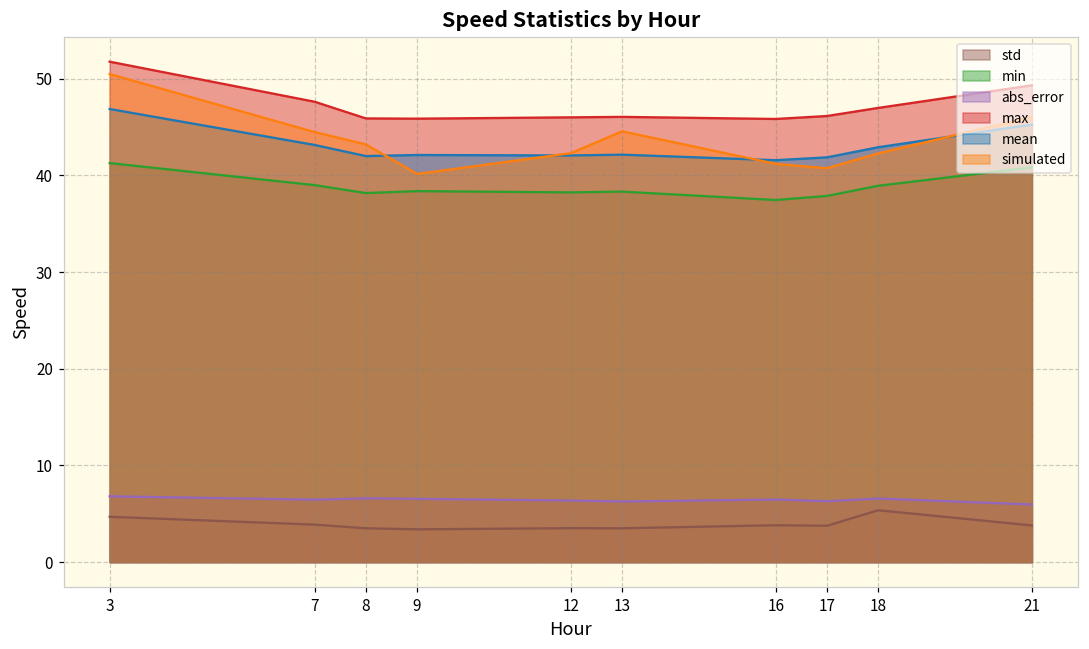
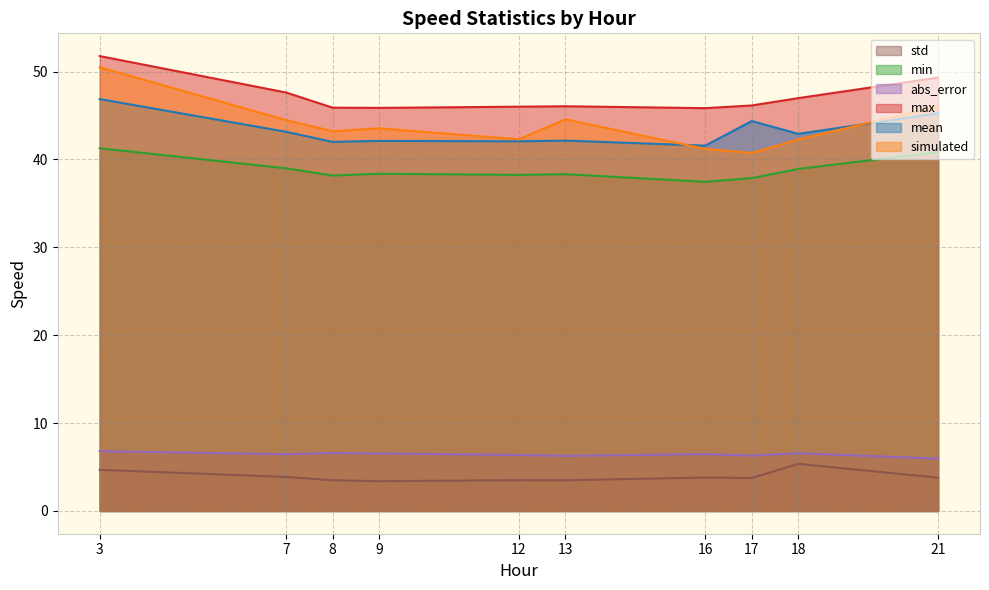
  {
    "std": {
      "3": 5,
      "7": 4,
      "8": 3,
      "9": 3,
      "12": 4,
      "13": 3,
      "16": 4,
      "17": 4,
      "18": 5,
      "21": 4
    },
    "min": {
      "3": 41,
      "7": 39,
      "8": 38,
      "9": 38,
      "12": 38,
      "13": 38,
      "16": 37,
      "17": 38,
      "18": 39
    },
    "abs_error": {
      "3": 7,
      "7": 6,
      "8": 7,
      "9": 7,
      "12": 6,
      "13": 6,
      "16": 6,
      "17": 6,
      "18": 7,
      "21": 6
    },
    "max": {
      "3": 52,
      "7": 48,
      "8": 46,
      "9": 46,
      "12": 46,
      "13": 46,
      "16": 46,
      "17": 46,
      "18": 47
    },
    "mean": {
      "3": 47,
      "7": 43,
      "8": 42,
      "9": 42,
      "13": 42,
      "16": 42,
-     "17": 42,
+     "17": 44,
      "18": 43
    },
    "simulated": {
      "3": 50,
      "7": 44,
      "8": 43,
-     "9": 40,
+     "9": 44,
      "13": 45,
      "16": 41,
      "17": 41,
      "18": 42
    }
  }
